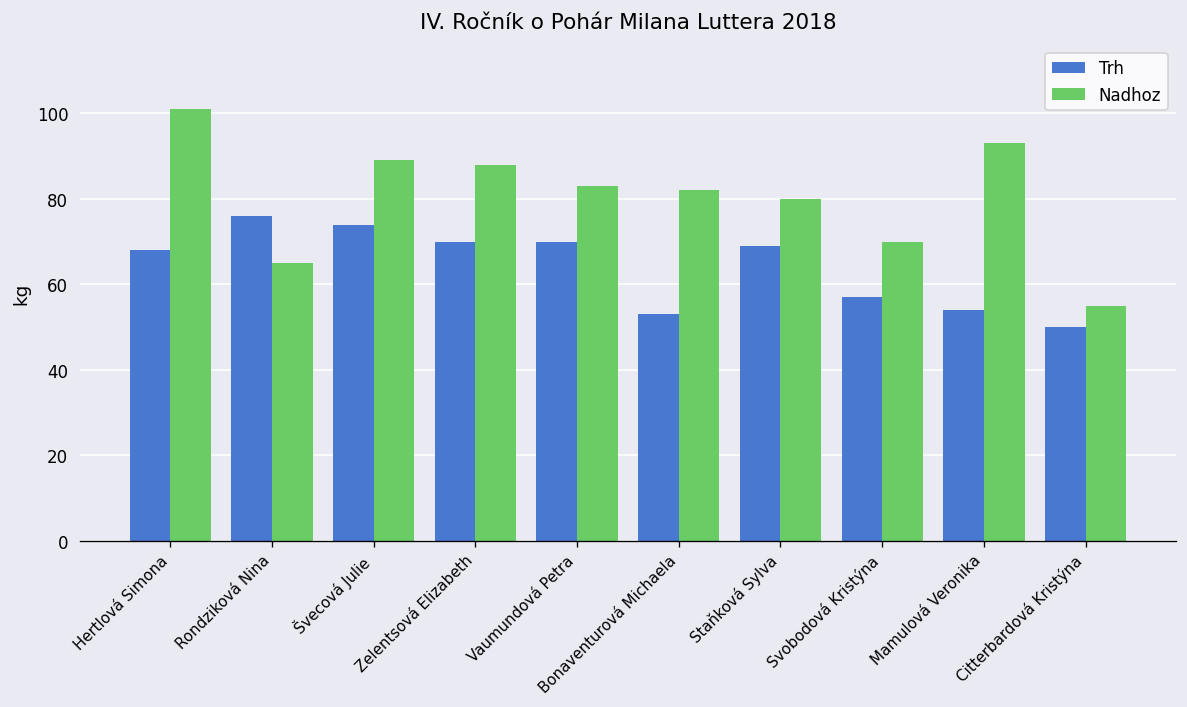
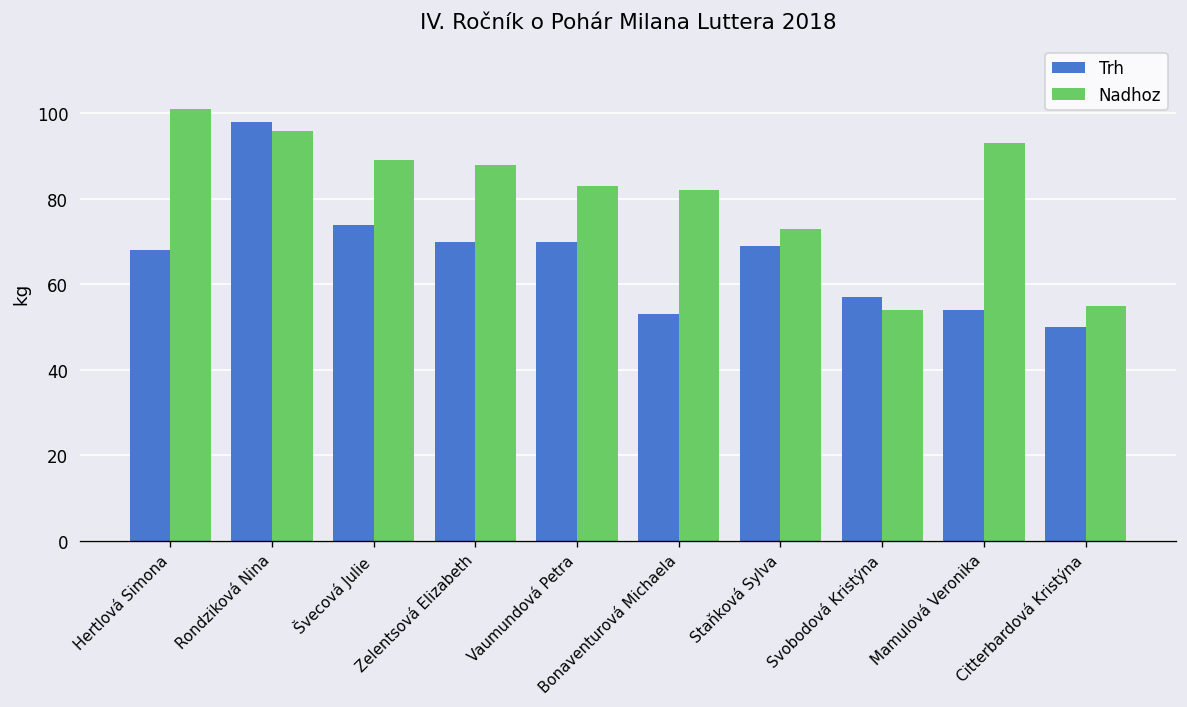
  {
    "Trh": {
      "Hertlová Simona": 68,
-     "Rondziková Nina": 76,
+     "Rondziková Nina": 98,
      "Švecová Julie": 74,
      "Zelentsová Elizabeth": 70,
      "Vaumundová Petra": 70,
      "Bonaventurová Michaela": 53,
      "Staňková Sylva": 69,
      "Svobodová Kristýna": 57,
      "Mamulová Veronika": 54,
      "Citterbardová Kristýna": 50
    },
    "Nadhoz": {
      "Hertlová Simona": 101,
-     "Rondziková Nina": 65,
+     "Rondziková Nina": 96,
      "Švecová Julie": 89,
      "Zelentsová Elizabeth": 88,
      "Vaumundová Petra": 83,
      "Bonaventurová Michaela": 82,
-     "Staňková Sylva": 80,
-     "Svobodová Kristýna": 70,
+     "Staňková Sylva": 73,
+     "Svobodová Kristýna": 54,
      "Mamulová Veronika": 93,
      "Citterbardová Kristýna": 55
    }
  }
